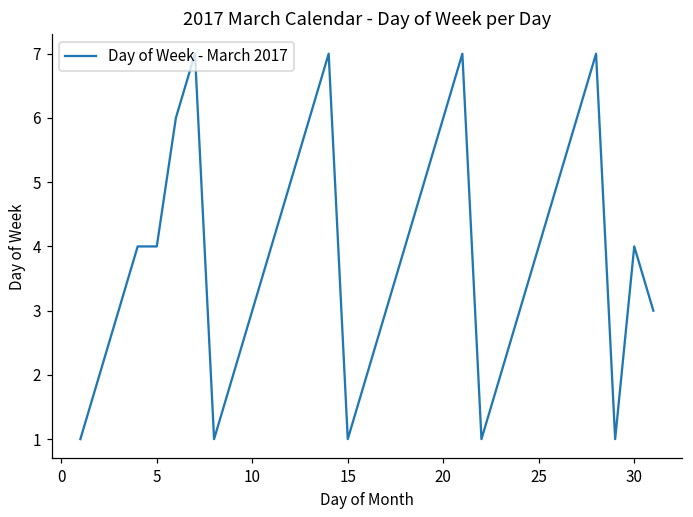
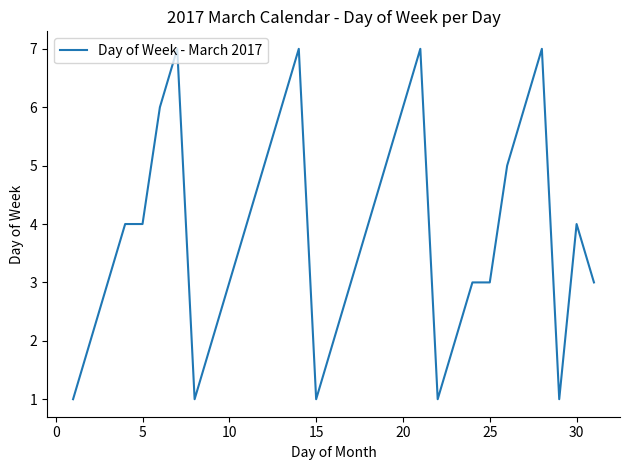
  {
    "5": 4,
    "10": 3,
    "15": 1,
    "20": 6,
-   "25": 4,
+   "25": 3,
    "30": 4
  }
